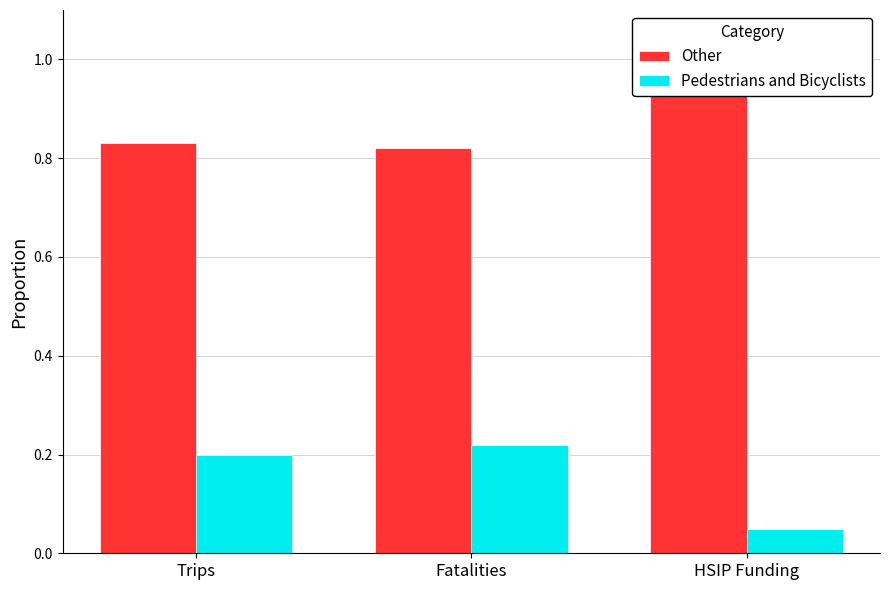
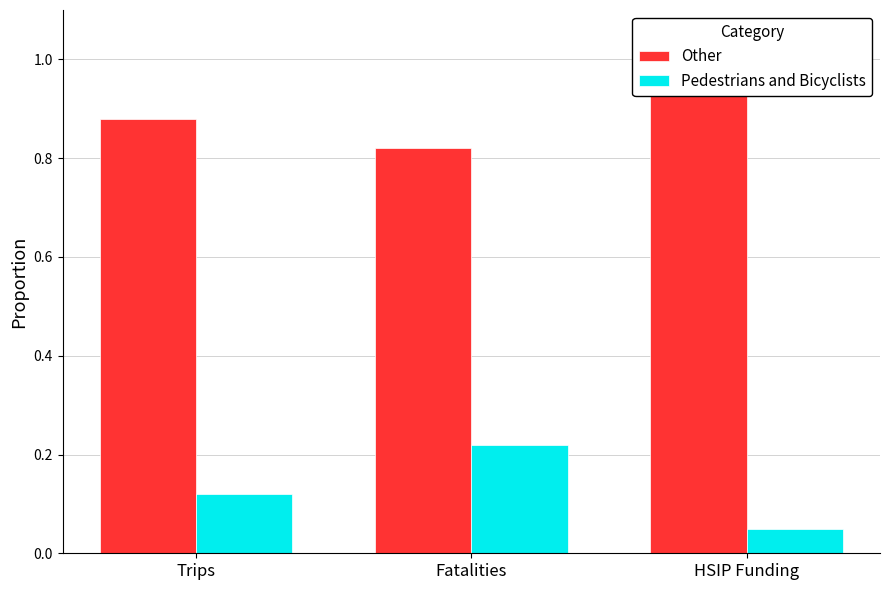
  {
    "Other": {
-     "Trips": 0.83,
+     "Trips": 0.88,
      "Fatalities": 0.82
    },
    "Pedestrians and Bicyclists": {
-     "Trips": 0.20,
+     "Trips": 0.12,
      "Fatalities": 0.22,
      "HSIP Funding": 0.05
    }
  }
